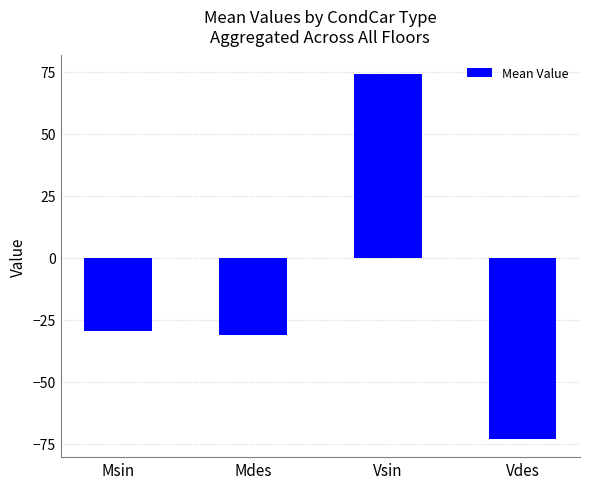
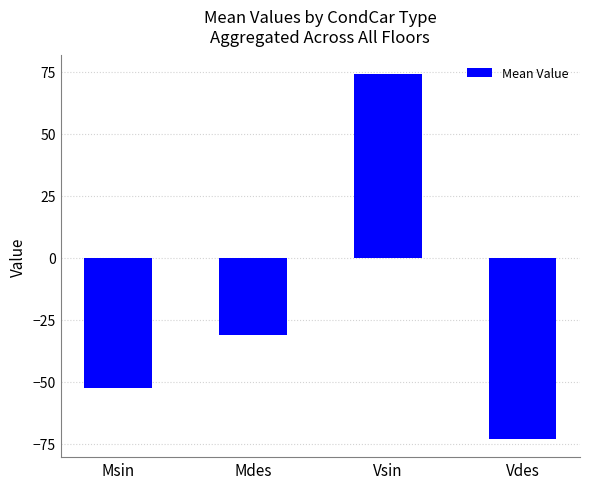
  {
-   "Msin": -29,
+   "Msin": -52,
    "Mdes": -31,
    "Vsin": 74,
    "Vdes": -73
  }
